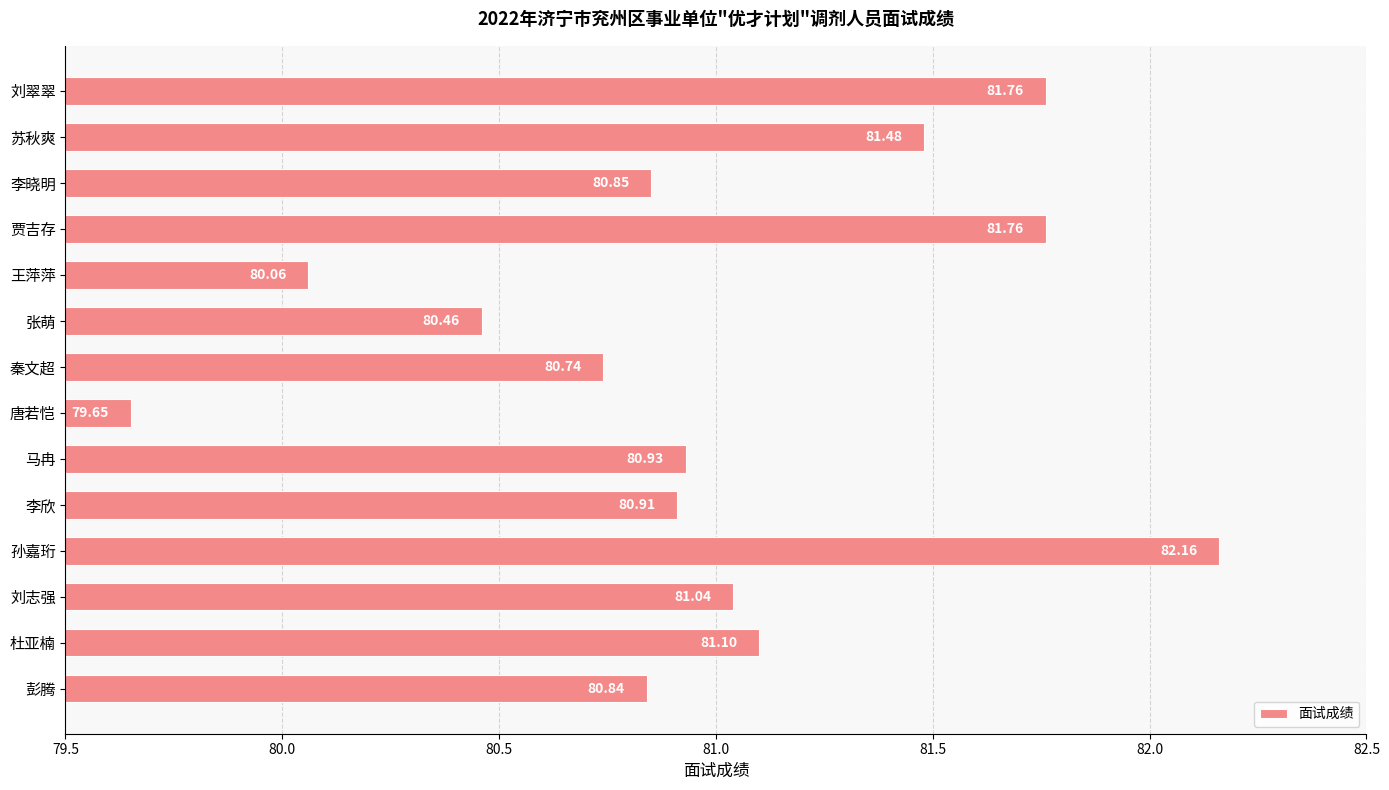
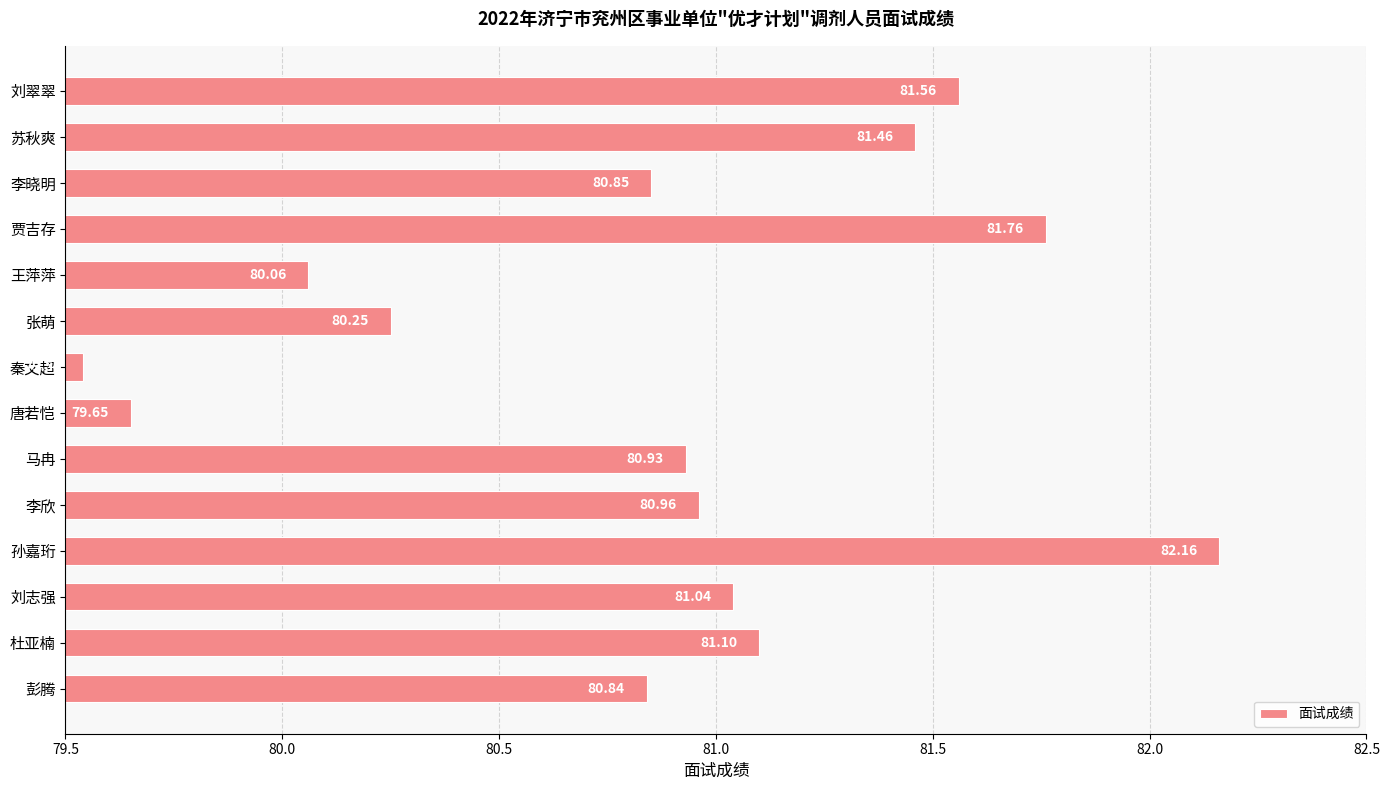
  {
-   "刘翠翠": 81.76,
-   "苏秋爽": 81.48,
+   "刘翠翠": 81.56,
+   "苏秋爽": 81.46,
    "李晓明": 80.85,
    "贾吉存": 81.76,
    "王萍萍": 80.06,
-   "张萌": 80.46,
-   "秦文超": 80.74,
+   "张萌": 80.25,
+   "秦文超": 79.54,
    "唐若恺": 79.65,
    "马冉": 80.93,
-   "李欣": 80.91,
+   "李欣": 80.96,
    "孙嘉珩": 82.16,
    "刘志强": 81.04,
    "杜亚楠": 81.10,
    "彭腾": 80.84
  }
